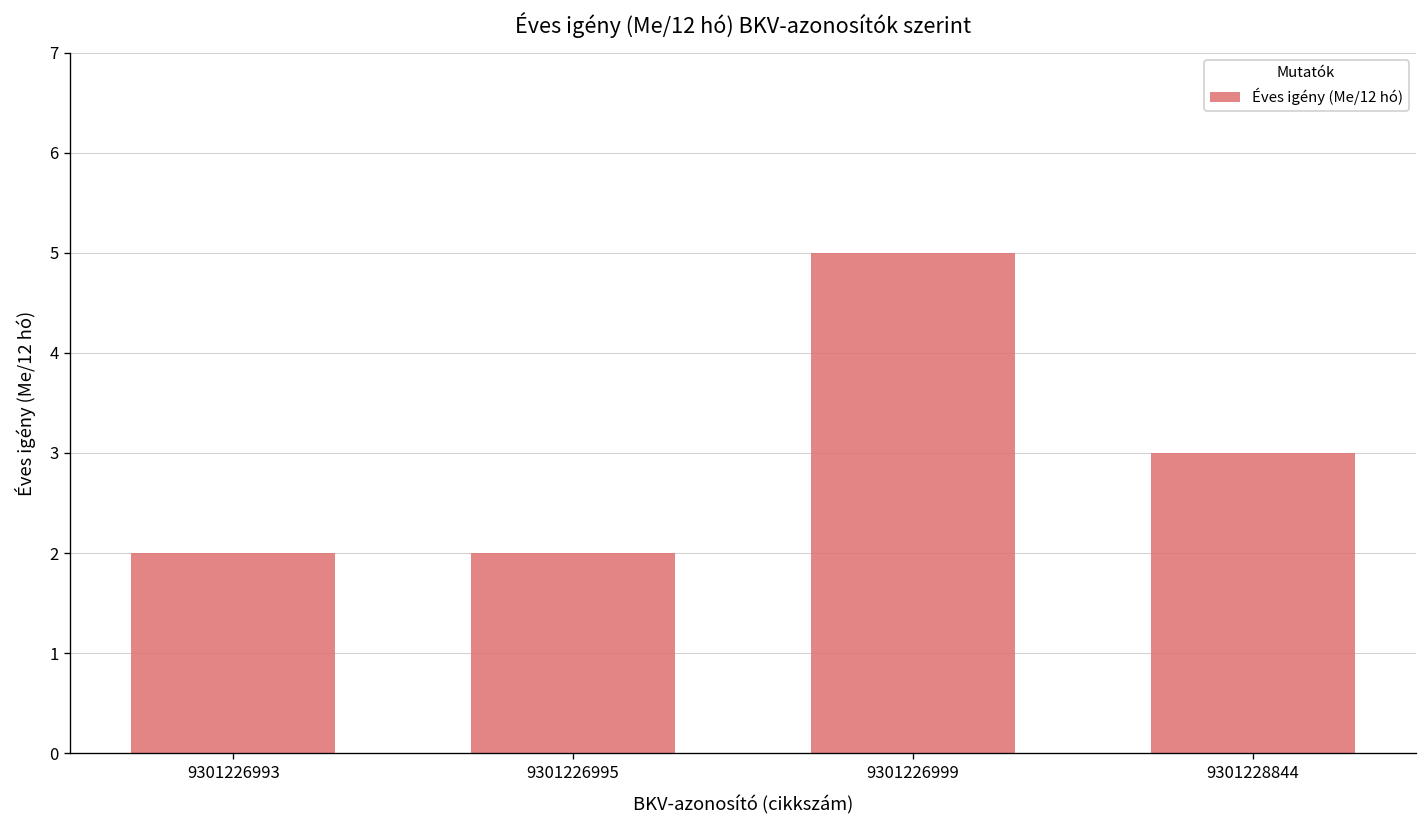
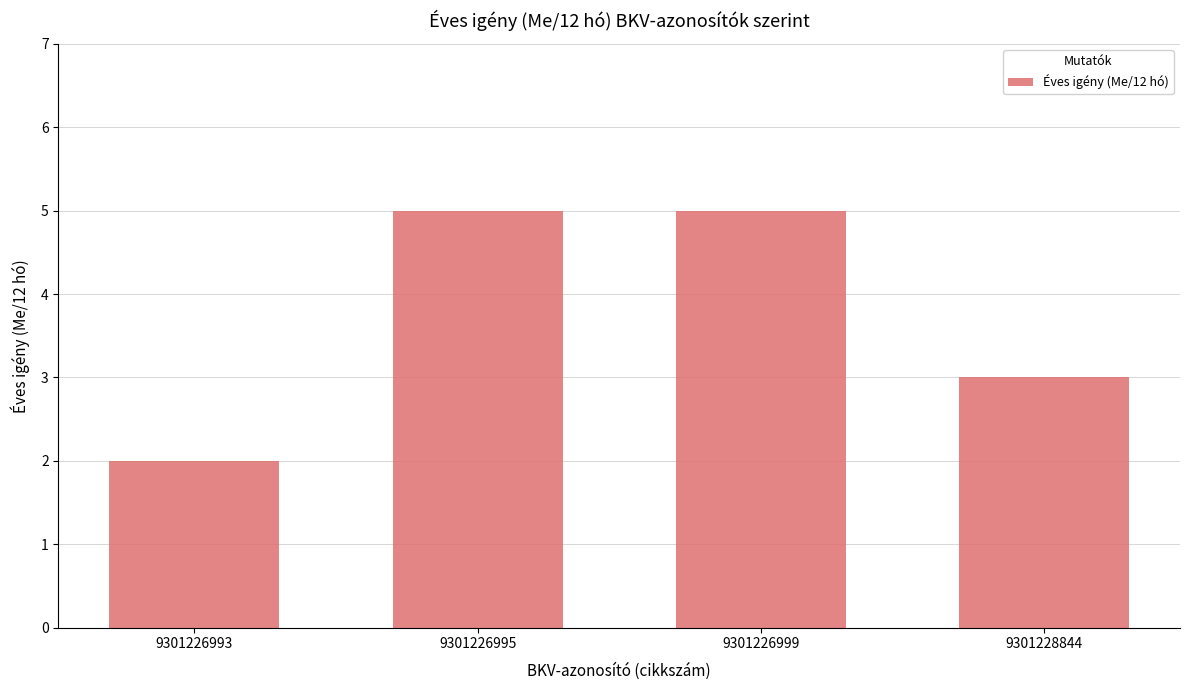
  {
    "9301226993": 2,
-   "9301226995": 2,
+   "9301226995": 5,
    "9301226999": 5,
    "9301228844": 3
  }
